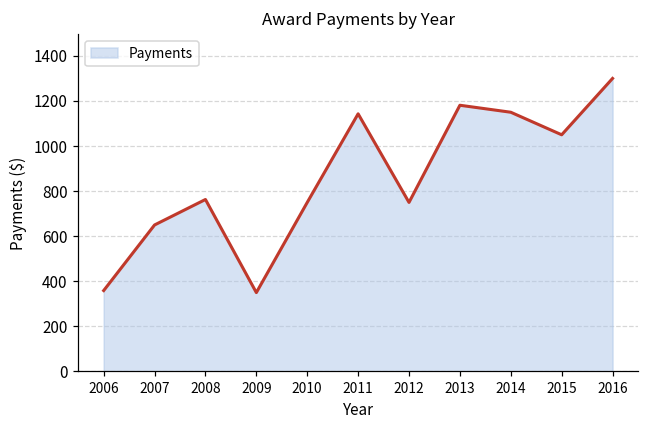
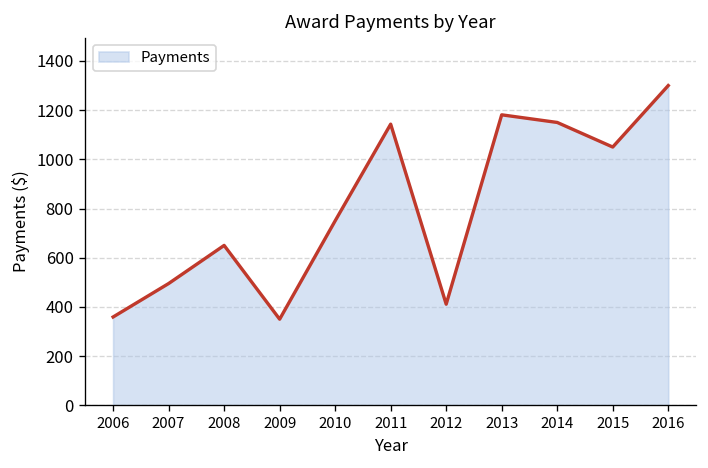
  {
    "2006": 360,
-   "2007": 650,
-   "2008": 760,
+   "2007": 500,
+   "2008": 650,
    "2009": 350,
    "2010": 750,
    "2011": 1140,
-   "2012": 750,
+   "2012": 410,
    "2013": 1180,
    "2014": 1150,
    "2015": 1050,
    "2016": 1300
  }
